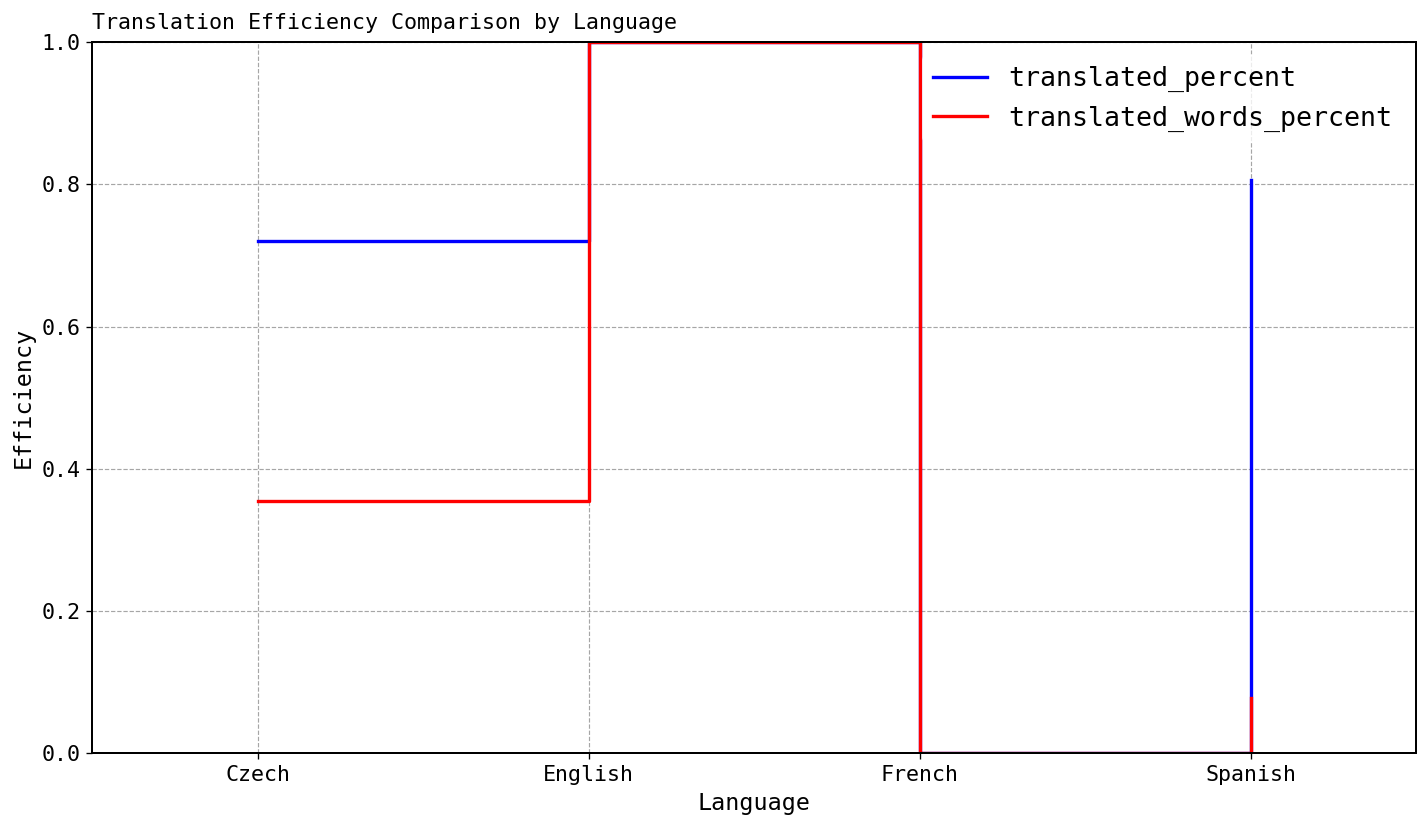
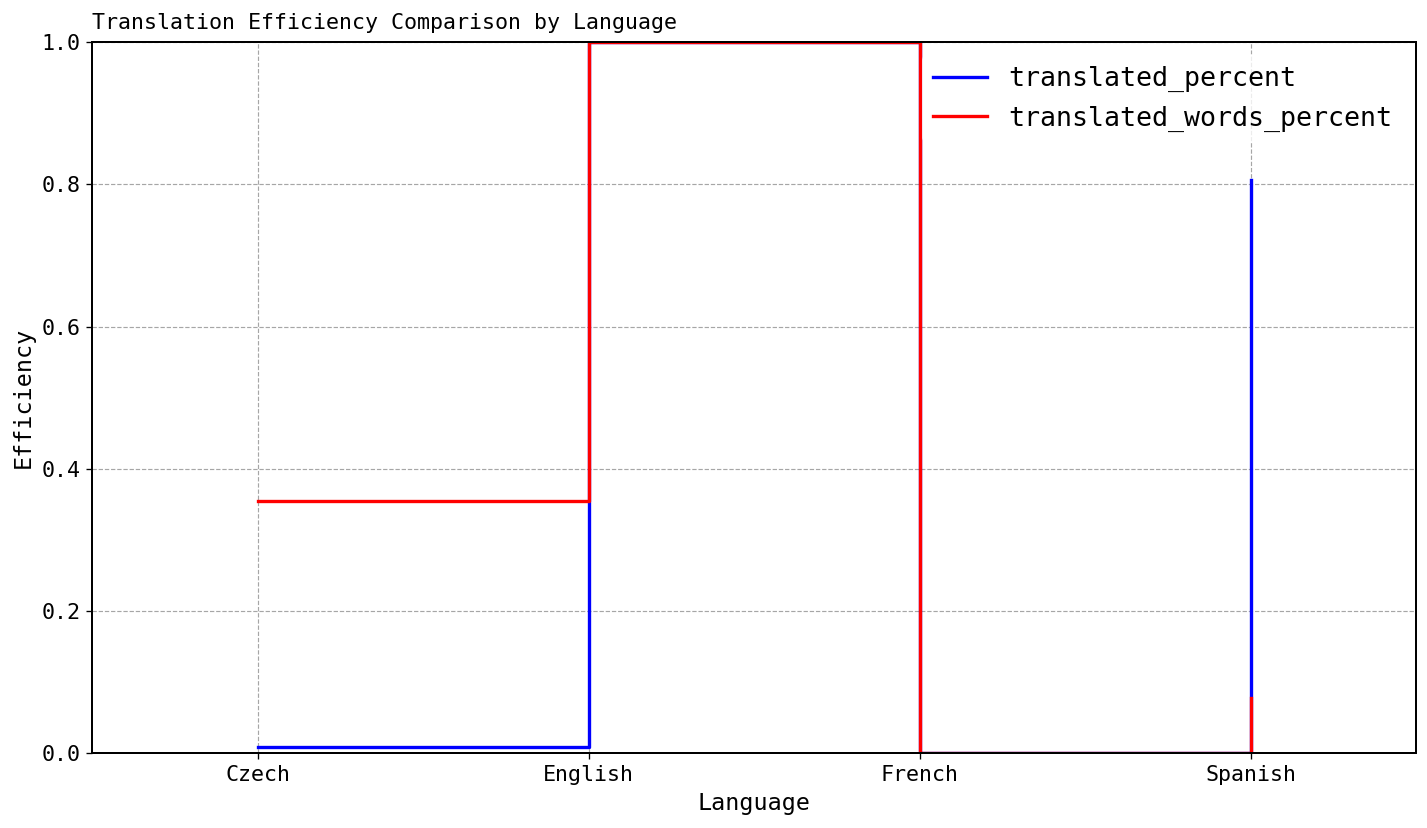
  {
    "translated_percent": {
-     "Czech": 0.72,
+     "Czech": 0.01,
      "Spanish": 0.81
    },
    "translated_words_percent": {
      "Czech": 0.36,
      "Spanish": 0.08
    }
  }
